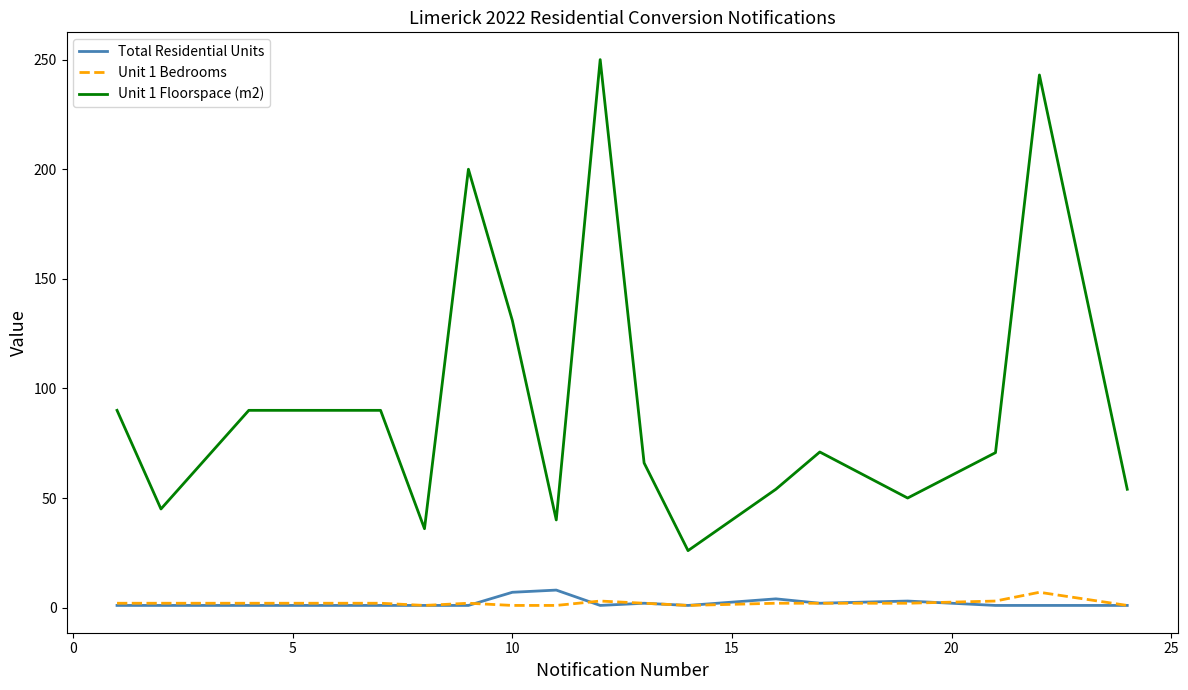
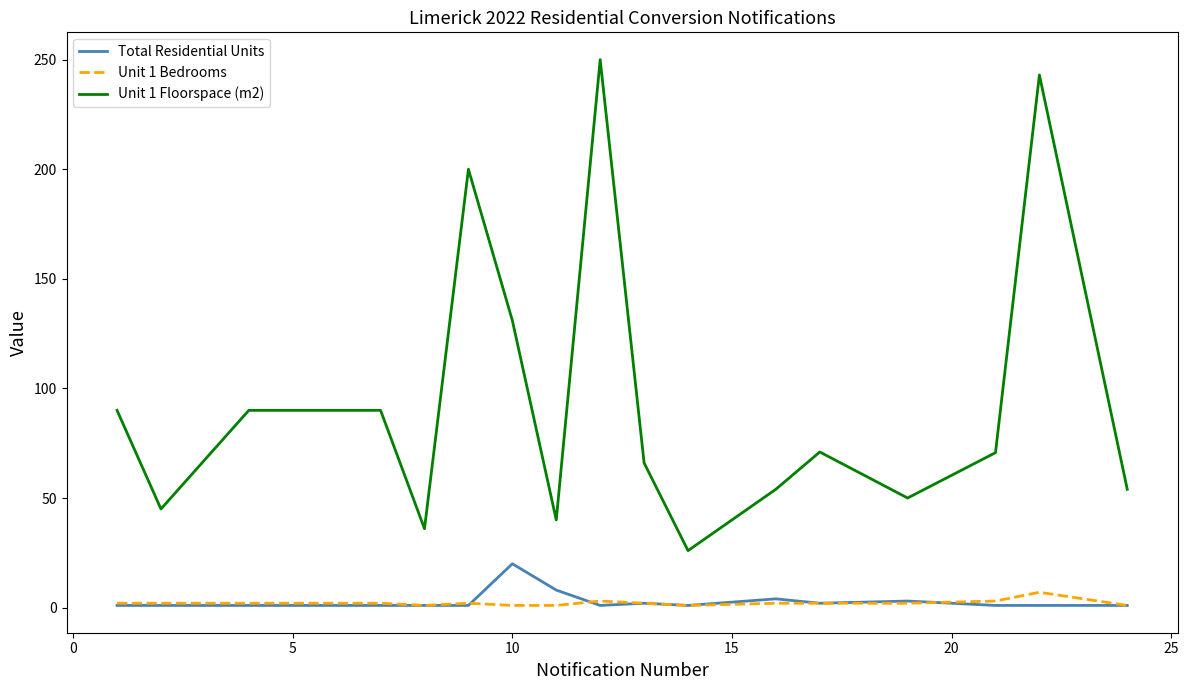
  {
    "Total Residential Units": {
-     "10": 7
+     "10": 20
    },
    "Unit 1 Bedrooms": {
      "10": 1
    },
    "Unit 1 Floorspace (m2)": {
      "10": 131
    }
  }
